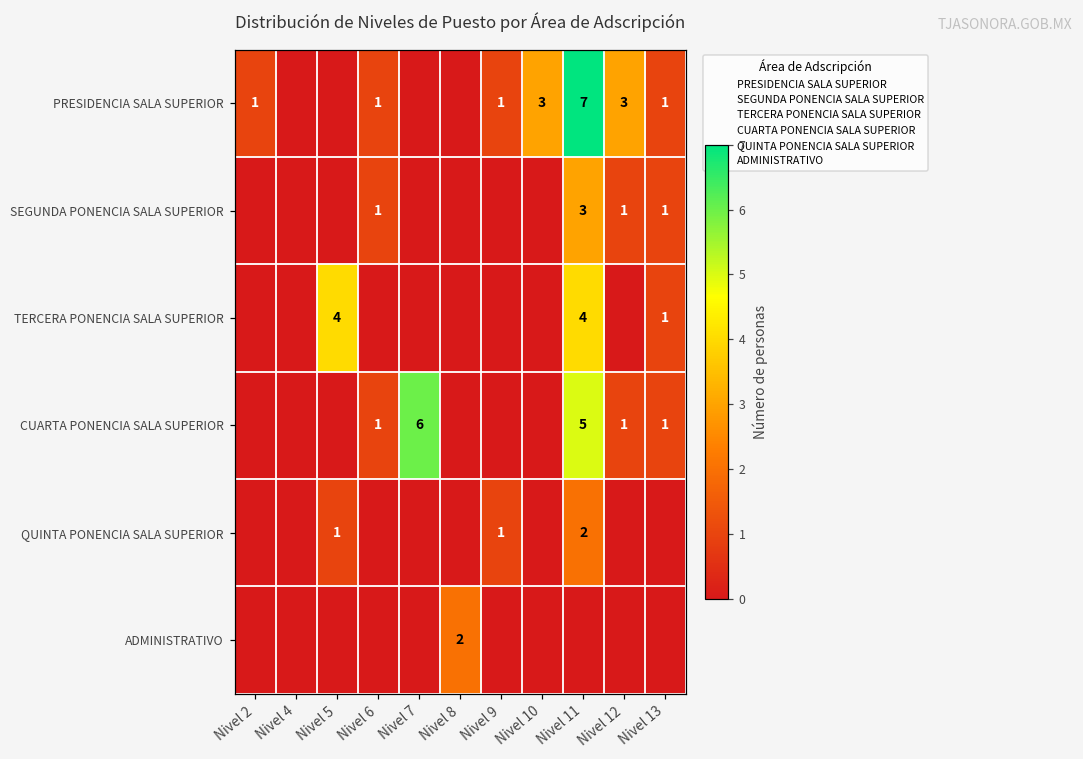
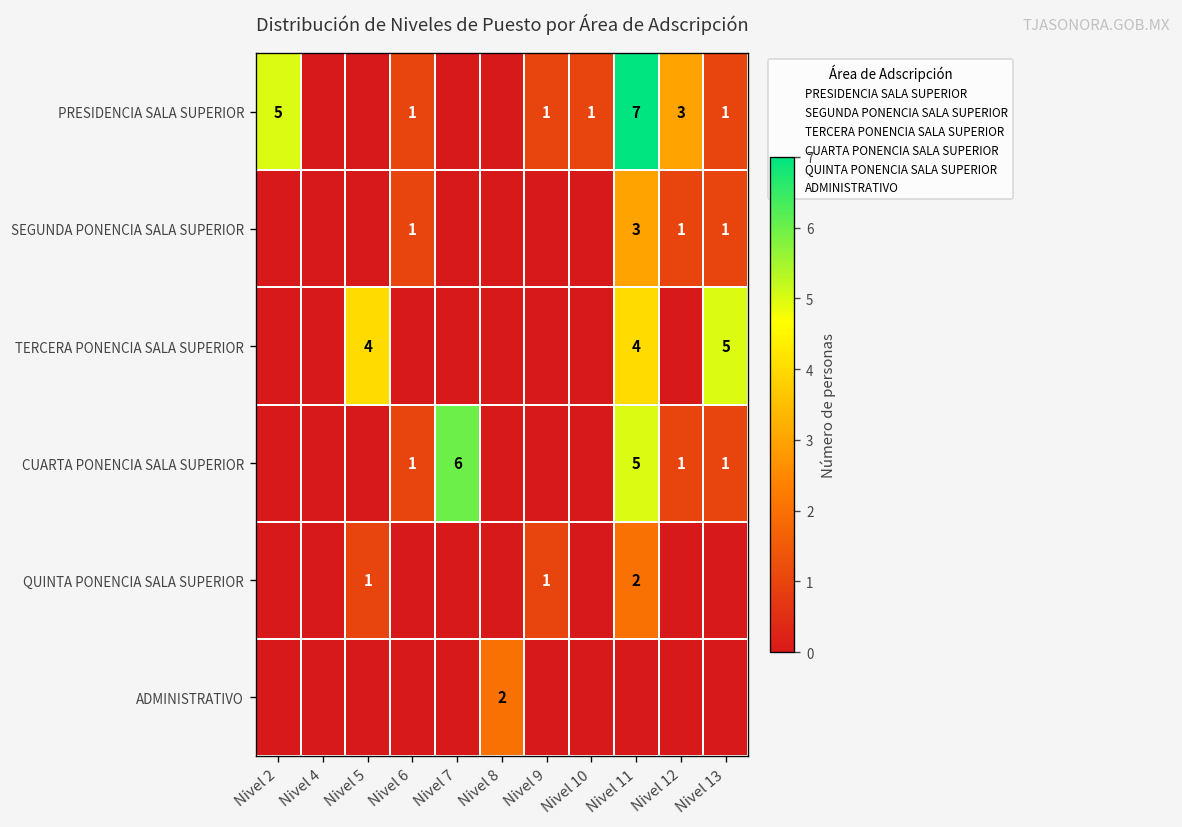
  {
    "PRESIDENCIA SALA SUPERIOR": {
-     "Nivel 2": 1,
+     "Nivel 2": 5,
      "Nivel 6": 1,
      "Nivel 9": 1,
-     "Nivel 10": 3,
+     "Nivel 10": 1,
      "Nivel 11": 7,
      "Nivel 12": 3,
      "Nivel 13": 1
    },
    "SEGUNDA PONENCIA SALA SUPERIOR": {
      "Nivel 6": 1,
      "Nivel 11": 3,
      "Nivel 12": 1,
      "Nivel 13": 1
    },
    "TERCERA PONENCIA SALA SUPERIOR": {
      "Nivel 5": 4,
      "Nivel 11": 4,
-     "Nivel 13": 1
+     "Nivel 13": 5
    },
    "CUARTA PONENCIA SALA SUPERIOR": {
      "Nivel 6": 1,
      "Nivel 7": 6,
      "Nivel 11": 5,
      "Nivel 12": 1,
      "Nivel 13": 1
    },
    "QUINTA PONENCIA SALA SUPERIOR": {
      "Nivel 5": 1,
      "Nivel 9": 1,
      "Nivel 11": 2
    },
    "ADMINISTRATIVO": {
      "Nivel 8": 2
    }
  }
